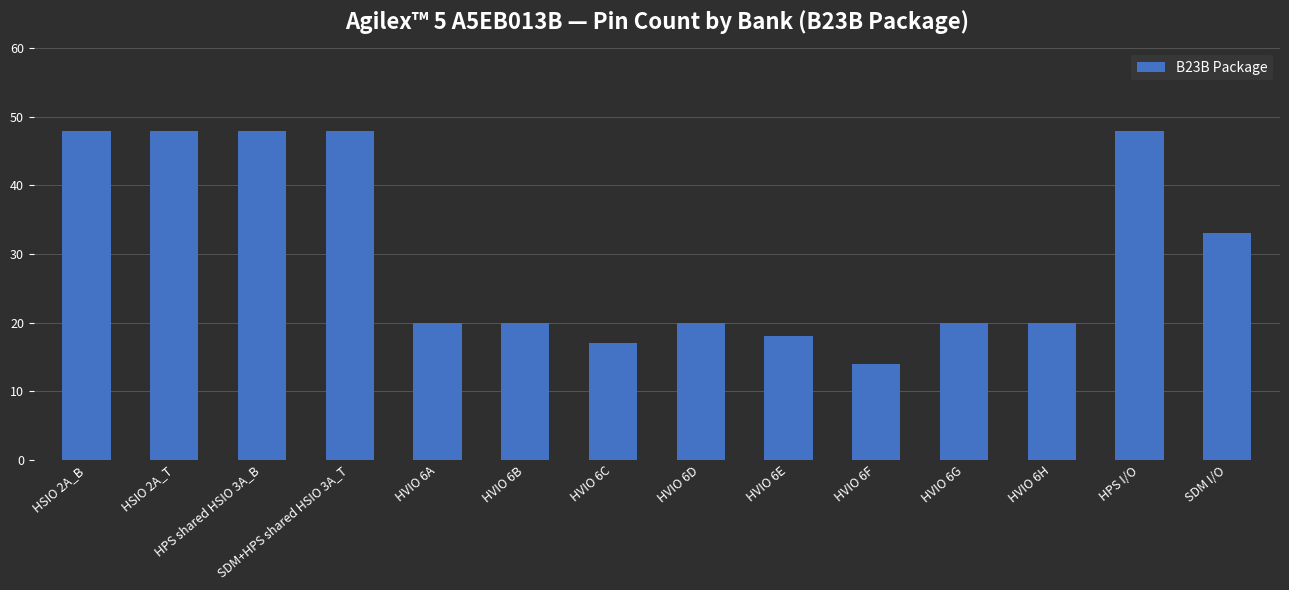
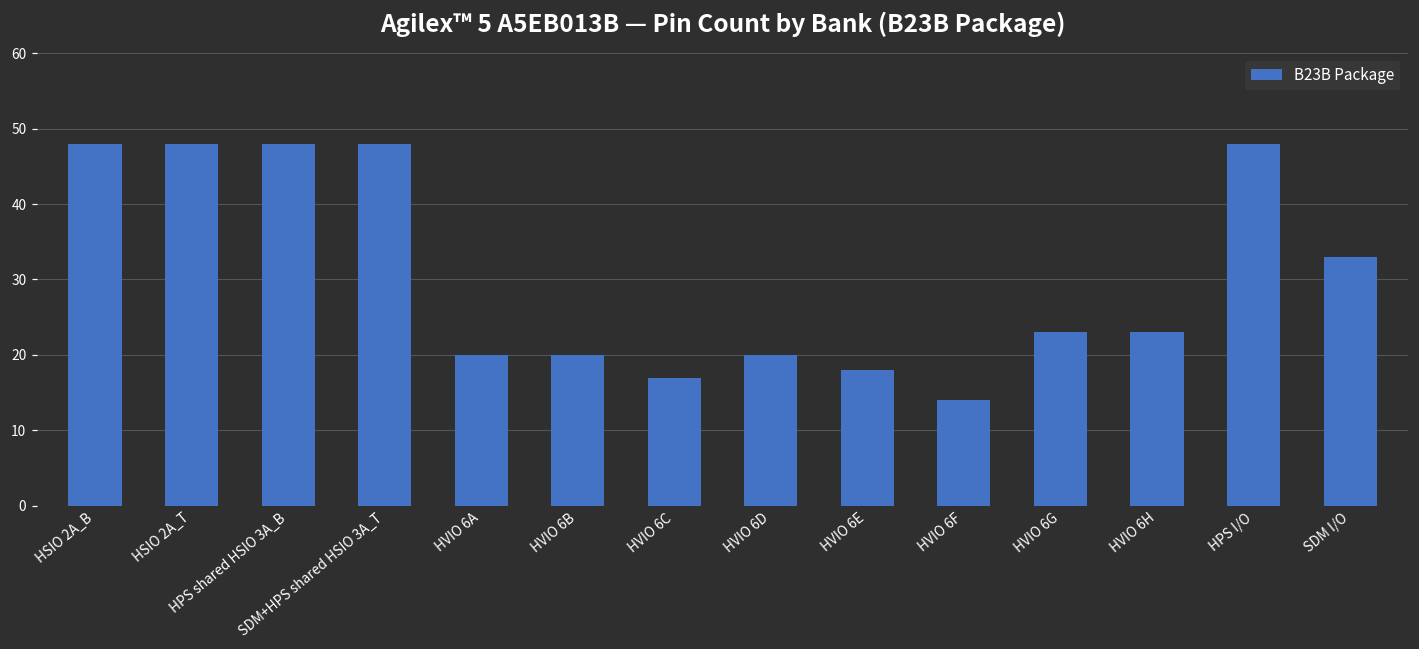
  {
    "HSIO 2A_B": 48,
    "HSIO 2A_T": 48,
    "HPS shared HSIO 3A_B": 48,
    "SDM+HPS shared HSIO 3A_T": 48,
    "HVIO 6A": 20,
    "HVIO 6B": 20,
    "HVIO 6C": 17,
    "HVIO 6D": 20,
    "HVIO 6E": 18,
    "HVIO 6F": 14,
-   "HVIO 6G": 20,
-   "HVIO 6H": 20,
+   "HVIO 6G": 23,
+   "HVIO 6H": 23,
    "HPS I/O": 48,
    "SDM I/O": 33
  }
